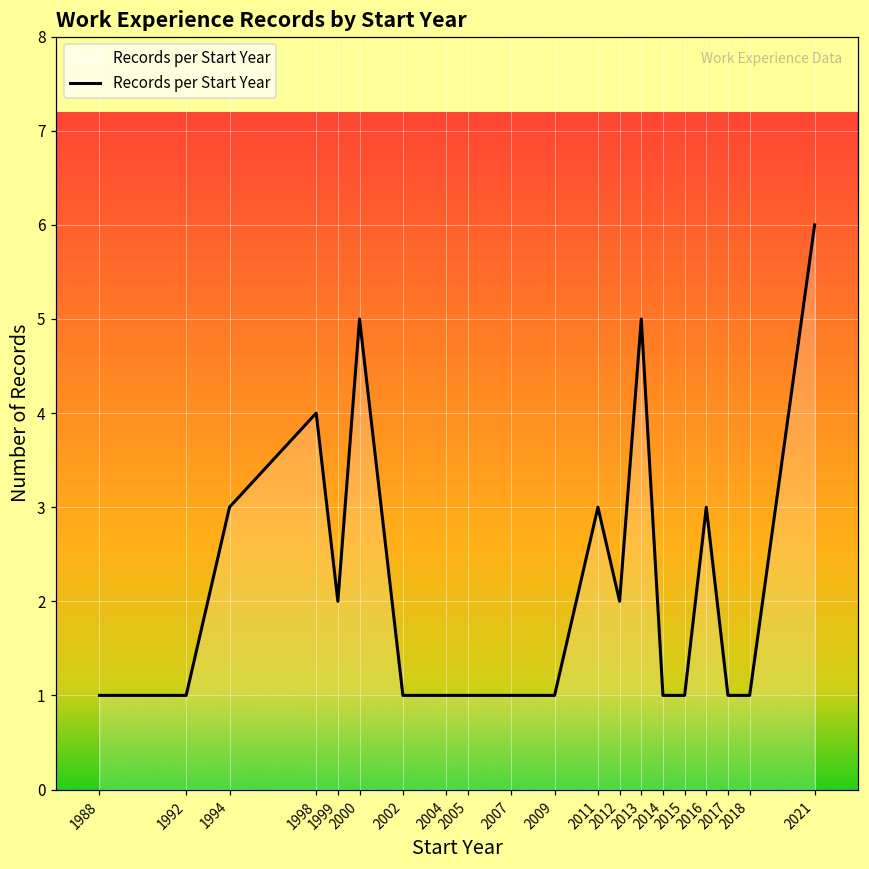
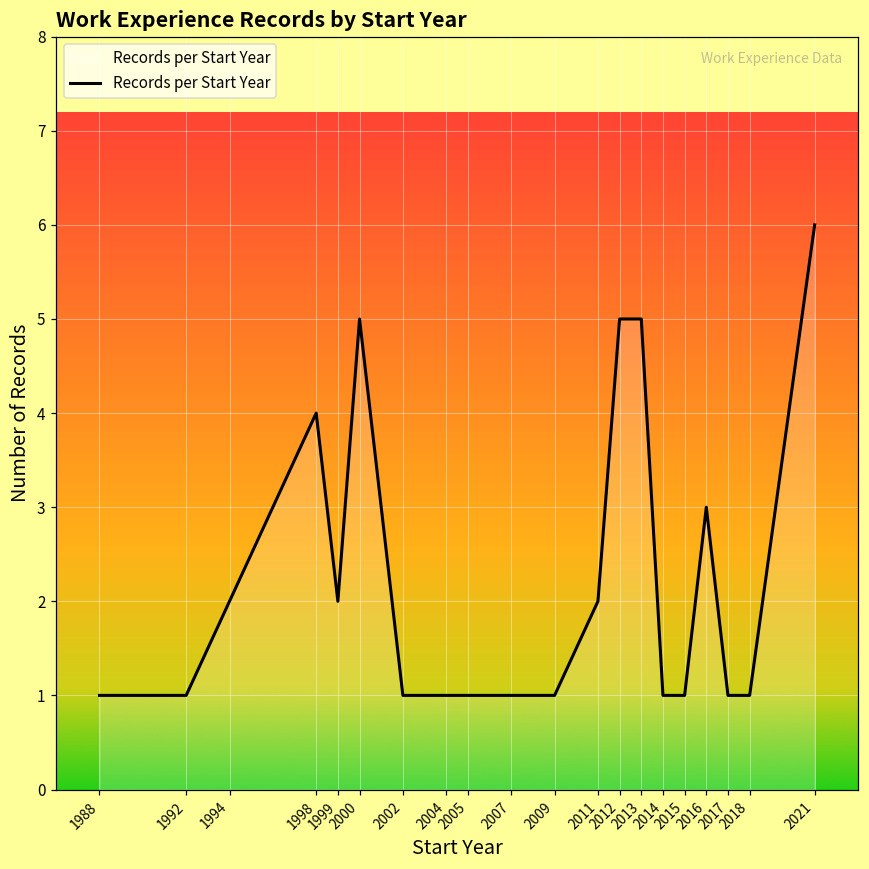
  {
    "1988": 1,
    "1992": 1,
-   "1994": 3,
+   "1994": 2,
    "1998": 4,
    "1999": 2,
    "2000": 5,
    "2002": 1,
    "2004": 1,
    "2005": 1,
    "2007": 1,
    "2009": 1,
-   "2011": 3,
-   "2012": 2,
+   "2011": 2,
+   "2012": 5,
    "2013": 5,
    "2014": 1,
    "2015": 1,
    "2016": 3,
    "2017": 1,
    "2018": 1,
    "2021": 6
  }
